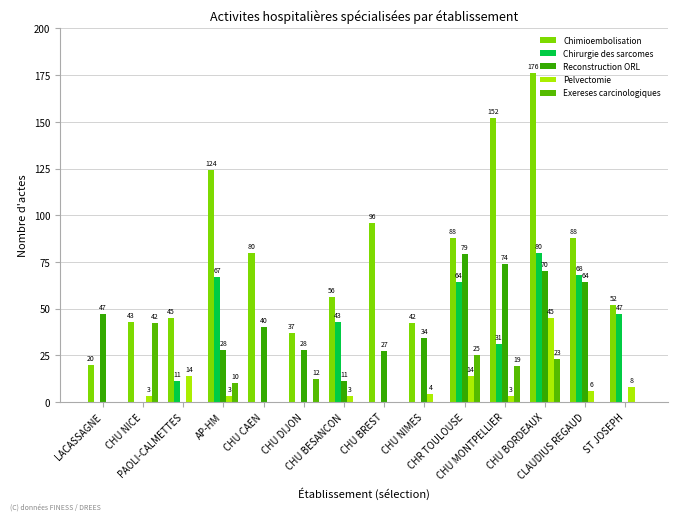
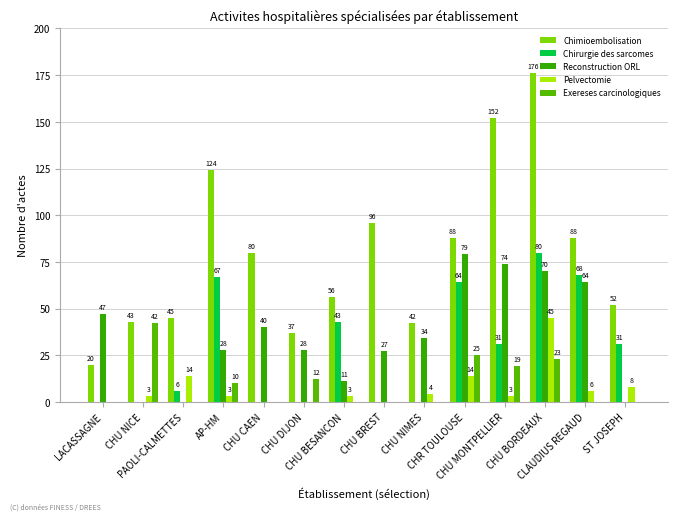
  {
    "Chirurgie des sarcomes": {
-     "PAOLI-CALMETTES": 11,
+     "PAOLI-CALMETTES": 6,
      "AP-HM": 67,
      "CHU BESANCON": 43,
      "CHR TOULOUSE": 64,
      "CHU MONTPELLIER": 31,
      "CHU BORDEAUX": 80,
      "CLAUDIUS REGAUD": 68,
-     "ST JOSEPH": 47
+     "ST JOSEPH": 31
    }
  }
